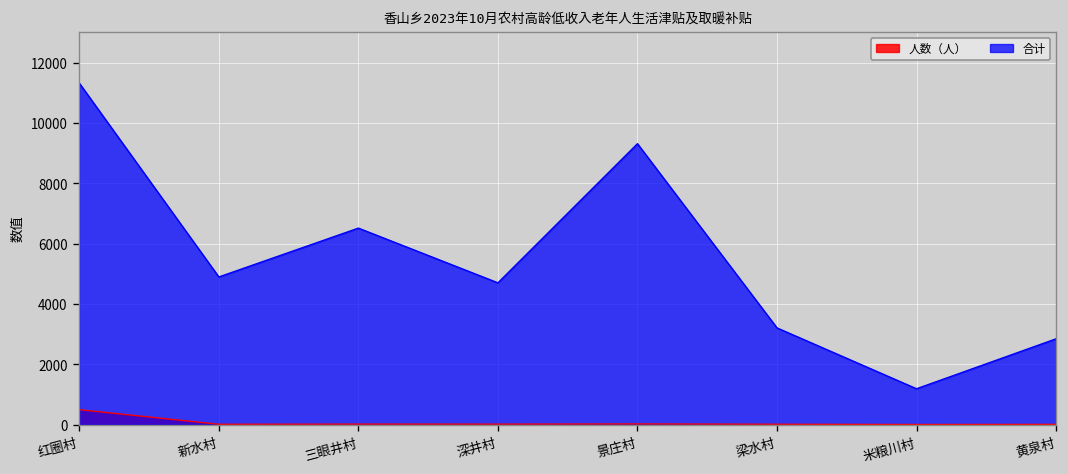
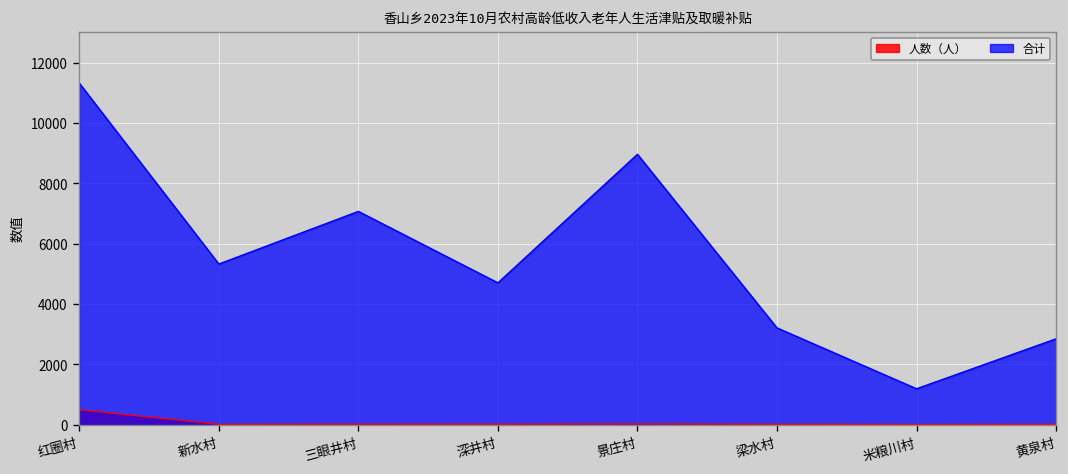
  {
    "人数（人）": {
      "红圈村": 500,
      "新水村": 0,
      "三眼井村": 0,
      "深井村": 0,
      "景庄村": 0,
      "梁水村": 0,
      "米粮川村": 0,
      "黄泉村": 0
    },
    "合计": {
      "红圈村": 11300,
-     "新水村": 4900,
-     "三眼井村": 6500,
+     "新水村": 5300,
+     "三眼井村": 7100,
      "深井村": 4700,
-     "景庄村": 9300,
+     "景庄村": 9000,
      "梁水村": 3200,
      "米粮川村": 1200,
      "黄泉村": 2800
    }
  }
